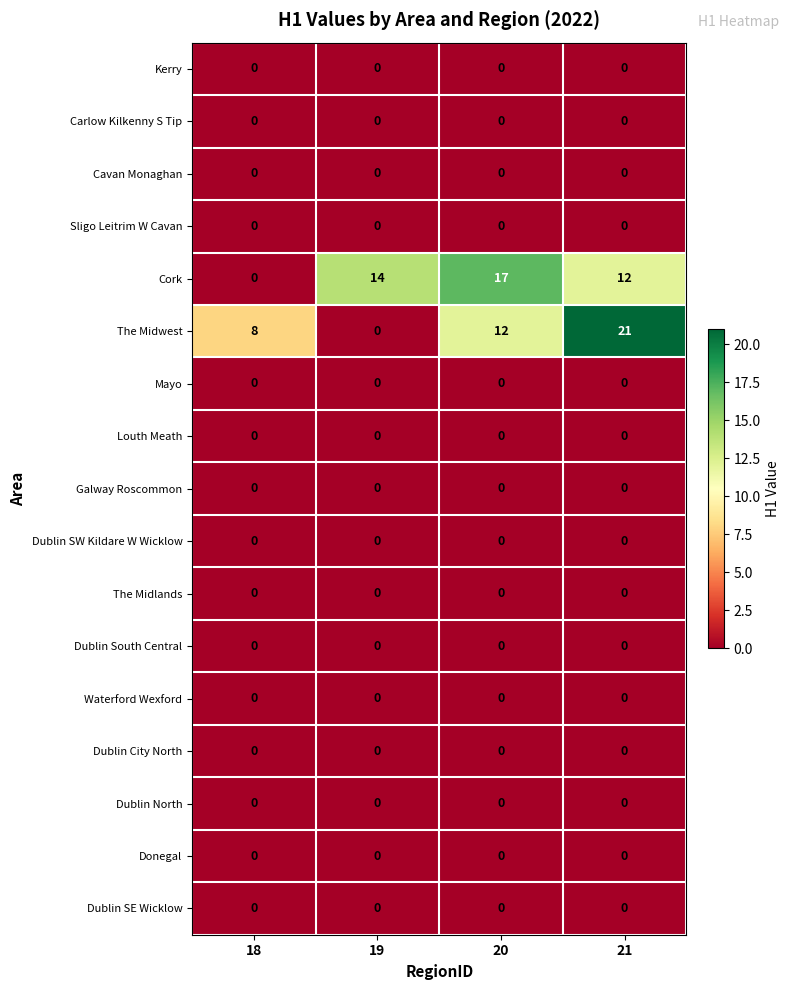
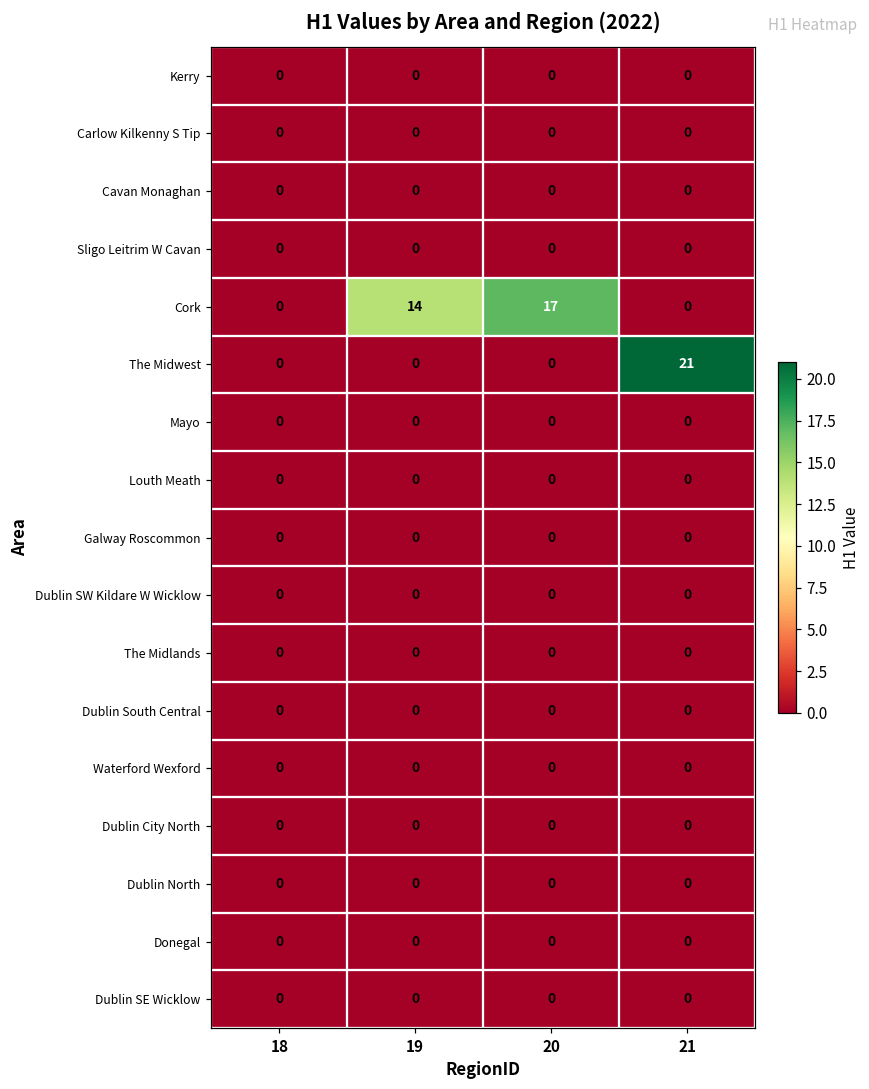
  {
    "Kerry": {
      "18": 0,
      "19": 0,
      "20": 0,
      "21": 0
    },
    "Carlow Kilkenny S Tip": {
      "18": 0,
      "19": 0,
      "20": 0,
      "21": 0
    },
    "Cavan Monaghan": {
      "18": 0,
      "19": 0,
      "20": 0,
      "21": 0
    },
    "Sligo Leitrim W Cavan": {
      "18": 0,
      "19": 0,
      "20": 0,
      "21": 0
    },
    "Cork": {
      "18": 0,
      "19": 14,
      "20": 17,
-     "21": 12
+     "21": 0
    },
    "The Midwest": {
-     "18": 8,
+     "18": 0,
      "19": 0,
-     "20": 12,
+     "20": 0,
      "21": 21
    },
    "Mayo": {
      "18": 0,
      "19": 0,
      "20": 0,
      "21": 0
    },
    "Louth Meath": {
      "18": 0,
      "19": 0,
      "20": 0,
      "21": 0
    },
    "Galway Roscommon": {
      "18": 0,
      "19": 0,
      "20": 0,
      "21": 0
    },
    "Dublin SW Kildare W Wicklow": {
      "18": 0,
      "19": 0,
      "20": 0,
      "21": 0
    },
    "The Midlands": {
      "18": 0,
      "19": 0,
      "20": 0,
      "21": 0
    },
    "Dublin South Central": {
      "18": 0,
      "19": 0,
      "20": 0,
      "21": 0
    },
    "Waterford Wexford": {
      "18": 0,
      "19": 0,
      "20": 0,
      "21": 0
    },
    "Dublin City North": {
      "18": 0,
      "19": 0,
      "20": 0,
      "21": 0
    },
    "Dublin North": {
      "18": 0,
      "19": 0,
      "20": 0,
      "21": 0
    },
    "Donegal": {
      "18": 0,
      "19": 0,
      "20": 0,
      "21": 0
    },
    "Dublin SE Wicklow": {
      "18": 0,
      "19": 0,
      "20": 0,
      "21": 0
    }
  }
